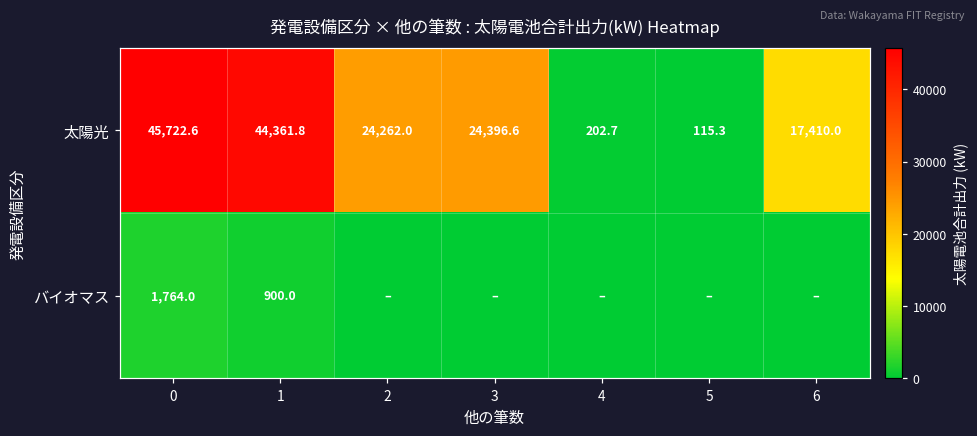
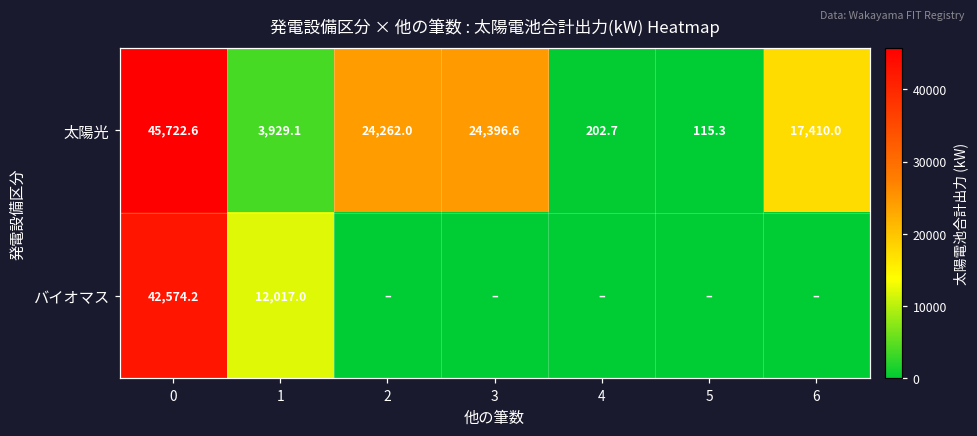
  {
    "太陽光": {
      "0": "45,722.6",
-     "1": "44,361.8",
+     "1": "3,929.1",
      "2": "24,262.0",
      "3": "24,396.6",
      "4": "202.7",
      "5": "115.3",
      "6": "17,410.0"
    },
    "バイオマス": {
-     "0": "1,764.0",
-     "1": "900.0"
+     "0": "42,574.2",
+     "1": "12,017.0"
    }
  }
